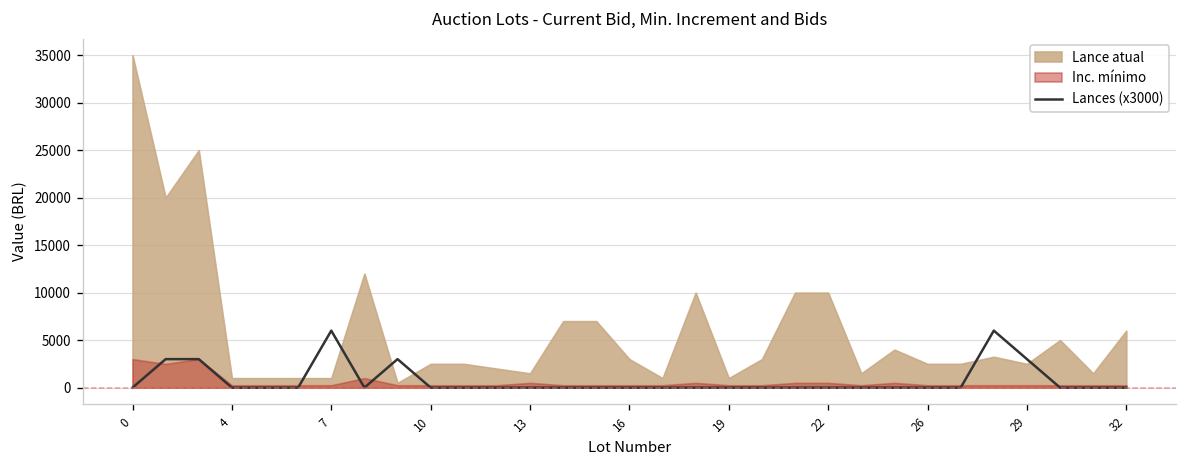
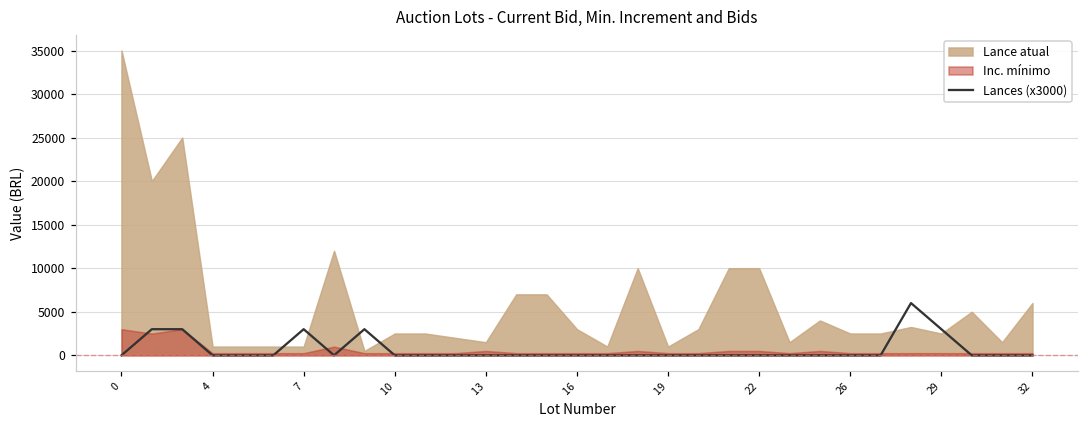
  {
    "Lances (x3000)": {
      "0": 0,
-     "7": 6000,
+     "7": 3000,
      "13": 0,
      "22": 0,
      "29": 3000
    }
  }
